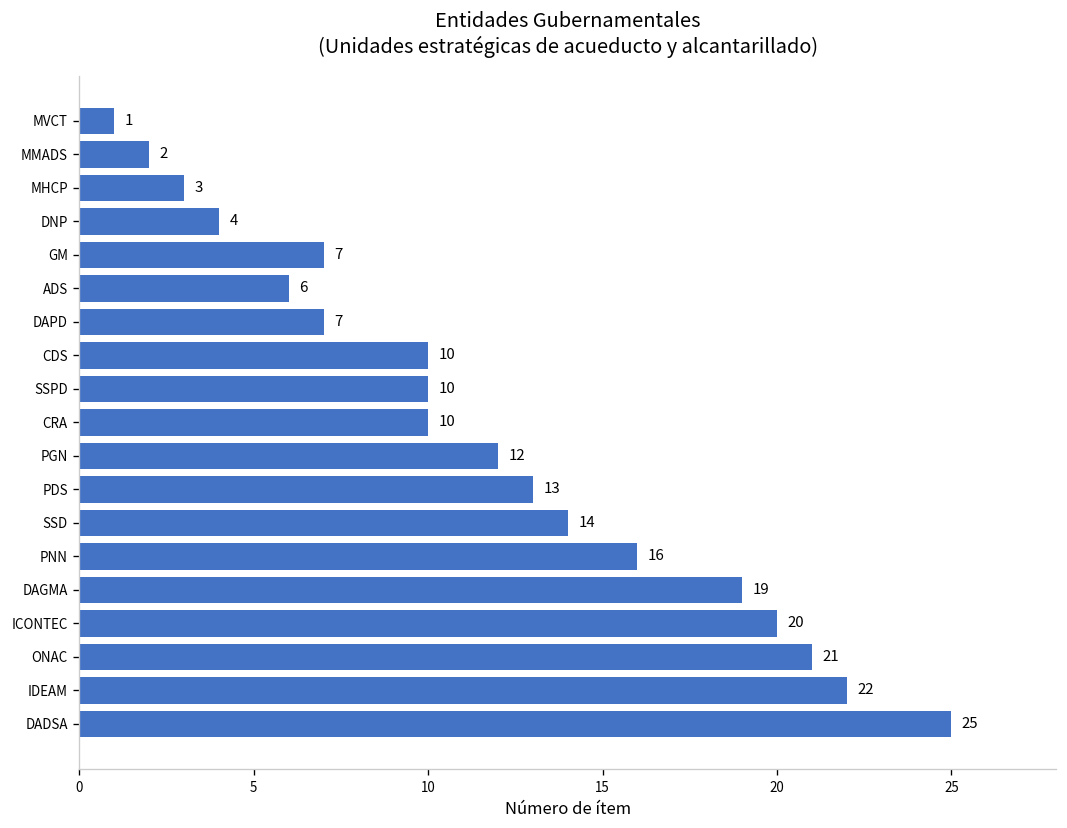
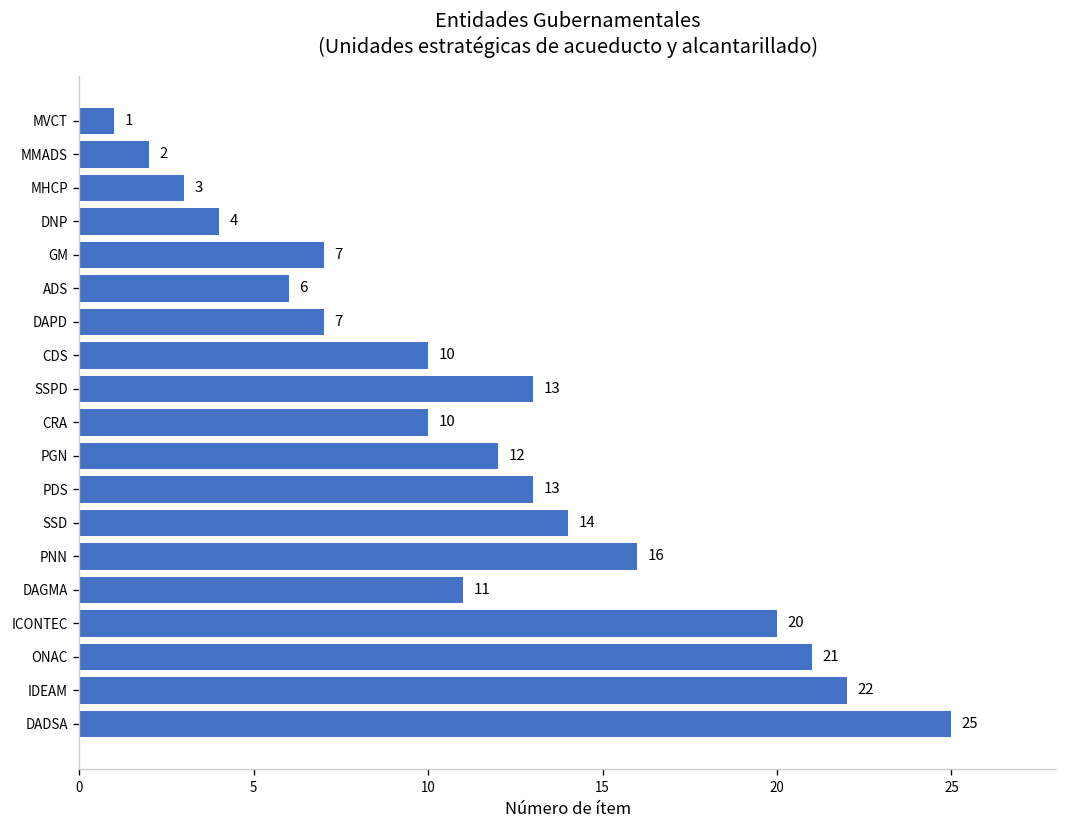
  {
    "MVCT": 1,
    "MMADS": 2,
    "MHCP": 3,
    "DNP": 4,
    "GM": 7,
    "ADS": 6,
    "DAPD": 7,
    "CDS": 10,
-   "SSPD": 10,
+   "SSPD": 13,
    "CRA": 10,
    "PGN": 12,
    "PDS": 13,
    "SSD": 14,
    "PNN": 16,
-   "DAGMA": 19,
+   "DAGMA": 11,
    "ICONTEC": 20,
    "ONAC": 21,
    "IDEAM": 22,
    "DADSA": 25
  }
